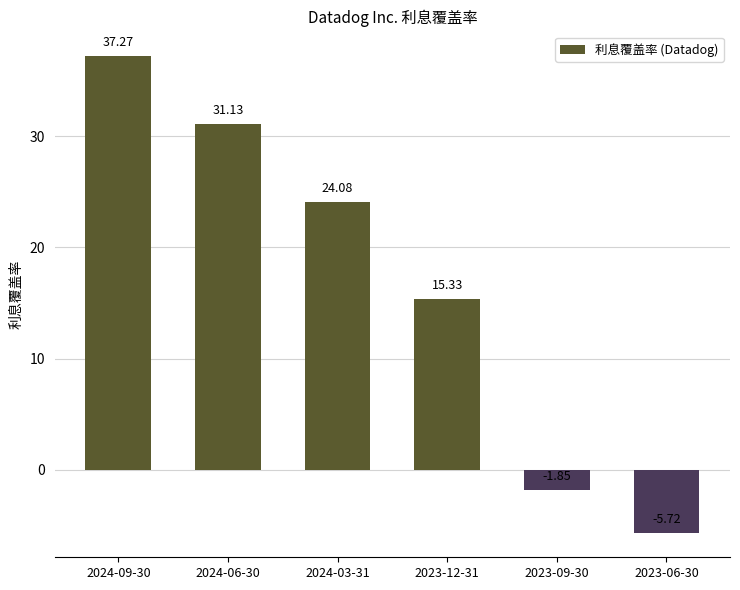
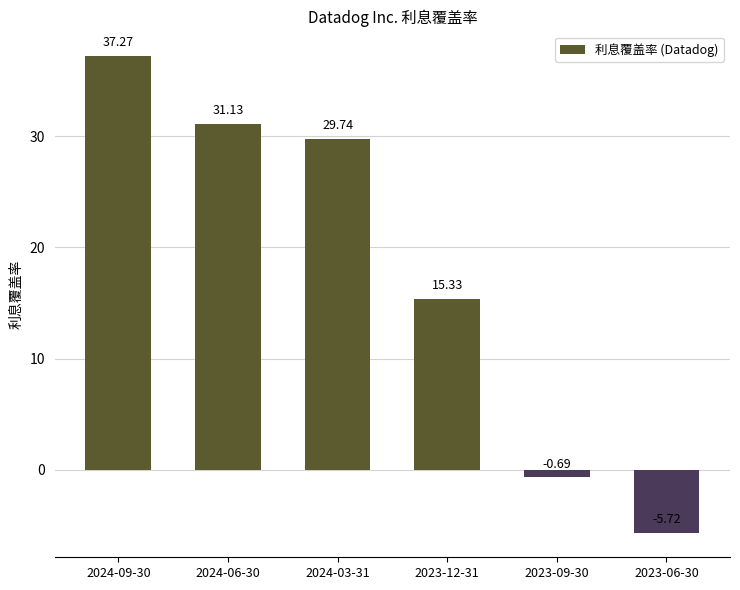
  {
    "2024-09-30": 37.27,
    "2024-06-30": 31.13,
-   "2024-03-31": 24.08,
+   "2024-03-31": 29.74,
    "2023-12-31": 15.33,
-   "2023-09-30": -1.85,
+   "2023-09-30": -0.69,
    "2023-06-30": -5.72
  }
